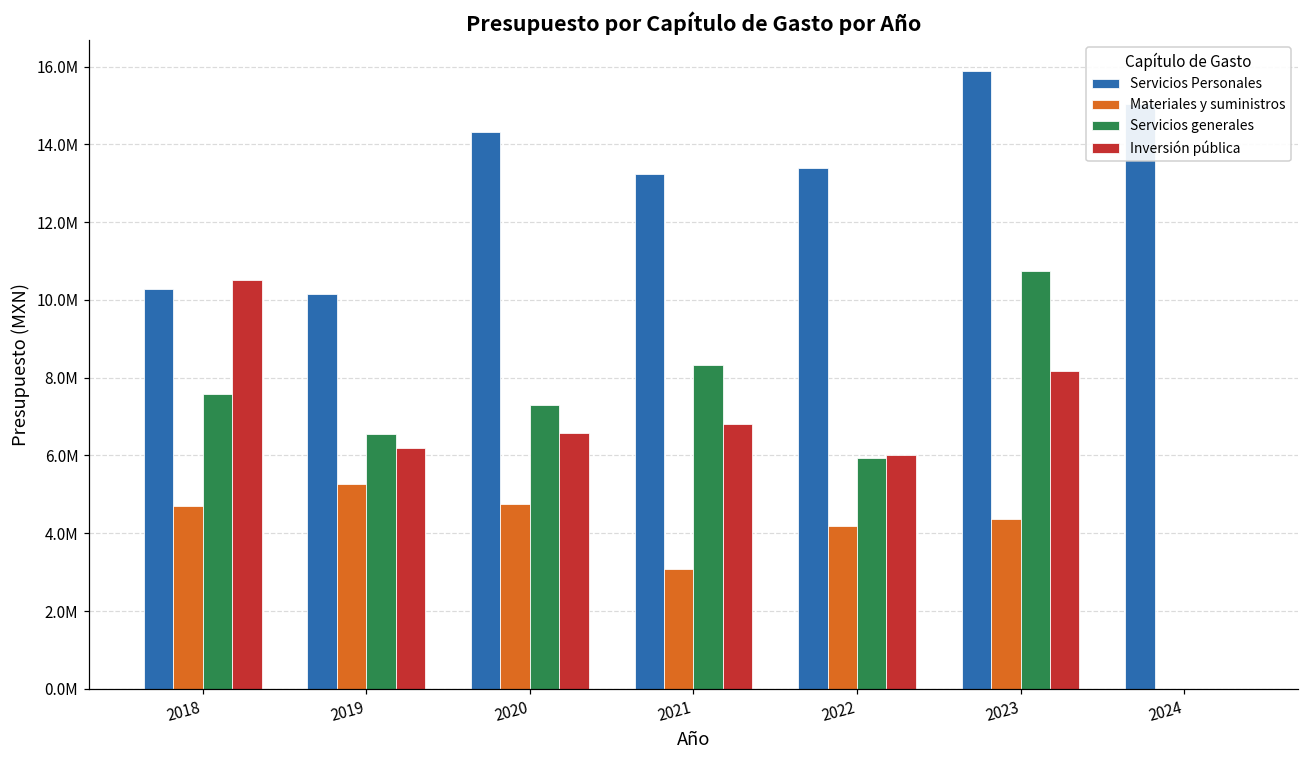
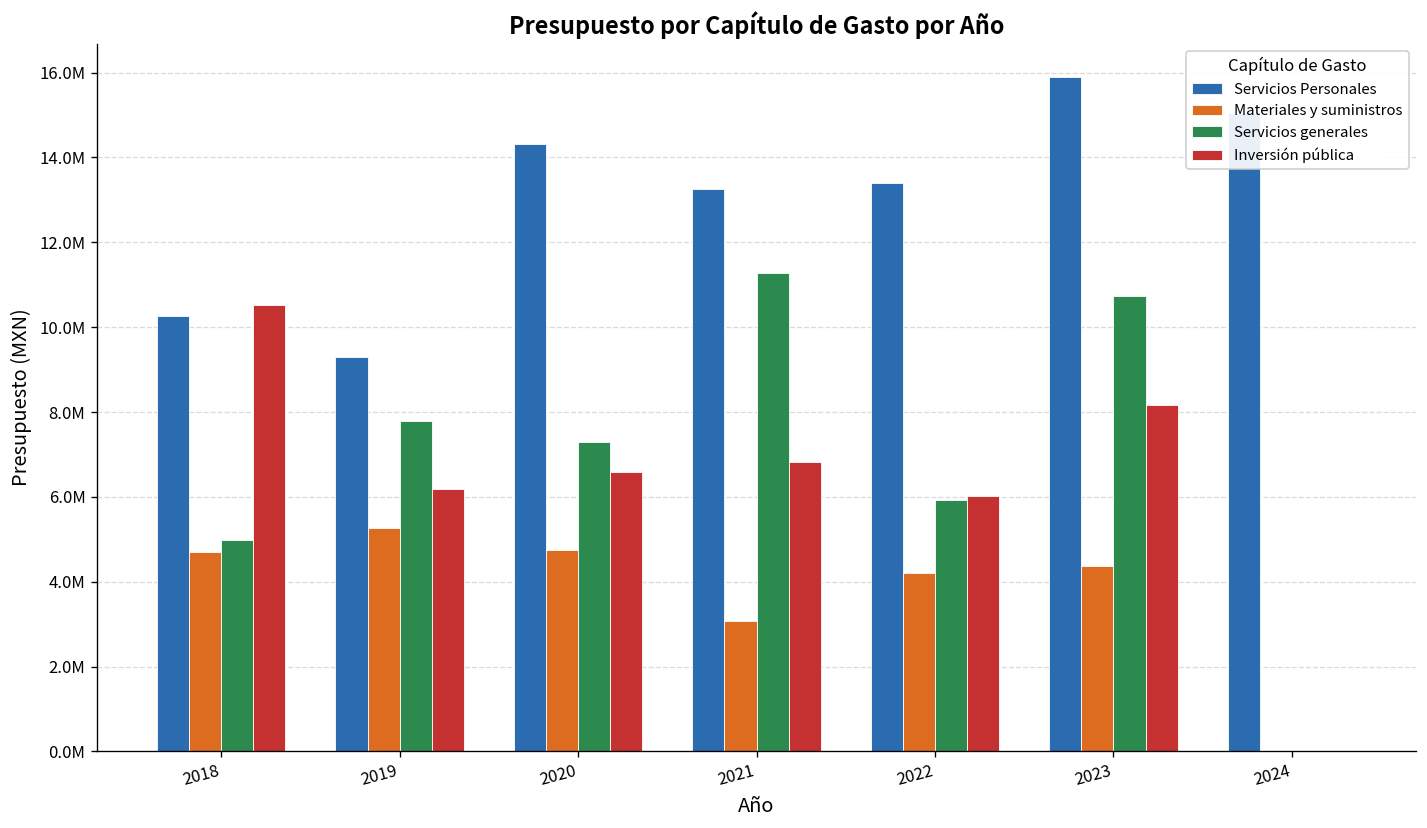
  {
    "Servicios Personales": {
      "2018": 10300000,
-     "2019": 10200000,
+     "2019": 9300000,
      "2020": 14300000,
      "2021": 13200000,
      "2022": 13400000,
      "2023": 15900000
    },
    "Materiales y suministros": {
      "2018": 4700000,
      "2019": 5300000,
      "2020": 4800000,
      "2021": 3100000,
      "2022": 4200000,
      "2023": 4400000,
      "2024": 0
    },
    "Servicios generales": {
-     "2018": 7600000,
-     "2019": 6500000,
+     "2018": 5000000,
+     "2019": 7800000,
      "2020": 7300000,
-     "2021": 8300000,
+     "2021": 11300000,
      "2022": 5900000,
      "2023": 10700000,
      "2024": 0
    },
    "Inversión pública": {
      "2018": 10500000,
      "2019": 6200000,
      "2020": 6600000,
      "2021": 6800000,
      "2022": 6000000,
      "2023": 8200000,
      "2024": 0
    }
  }
